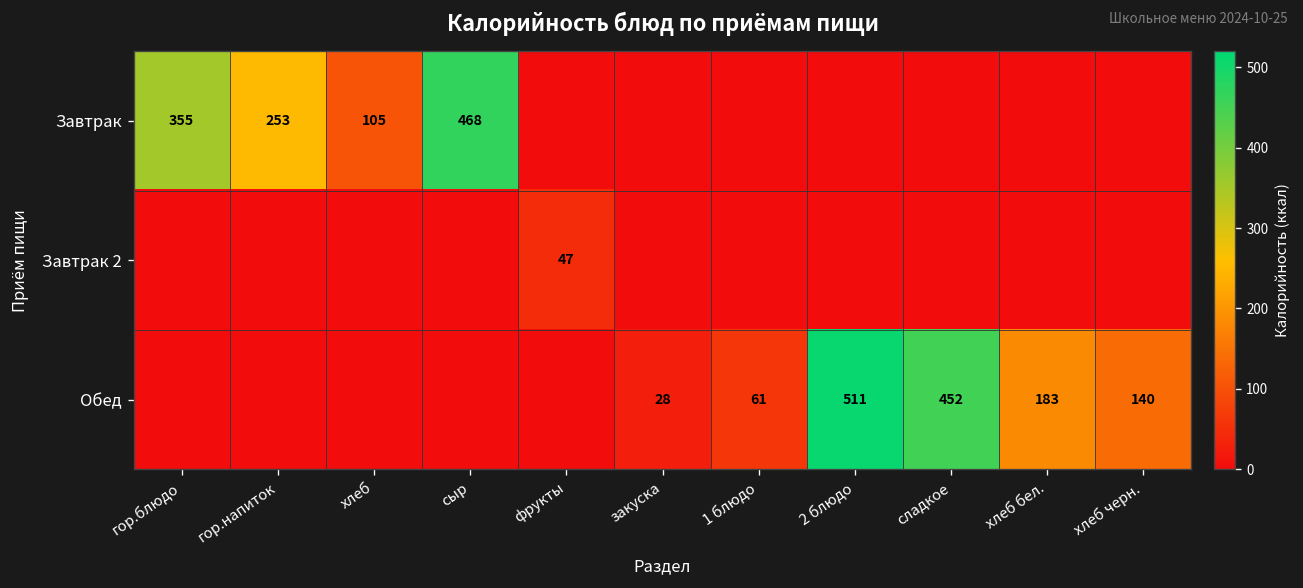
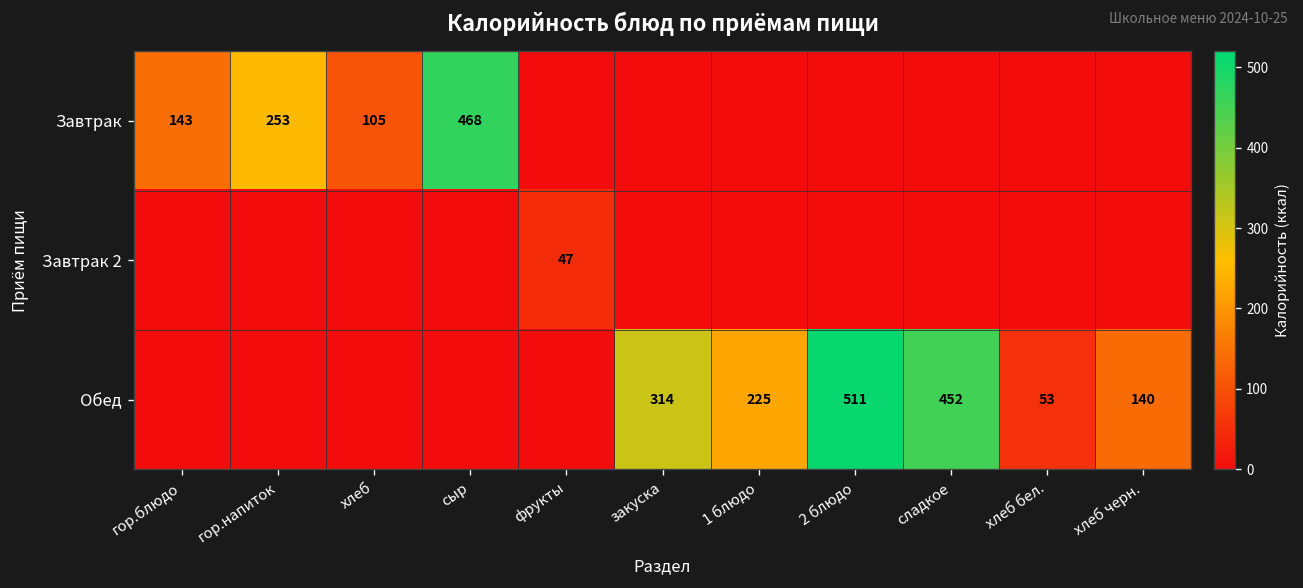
  {
    "Завтрак": {
-     "гор.блюдо": 355,
+     "гор.блюдо": 143,
      "гор.напиток": 253,
      "хлеб": 105,
      "сыр": 468
    },
    "Завтрак 2": {
      "фрукты": 47
    },
    "Обед": {
-     "закуска": 28,
-     "1 блюдо": 61,
+     "закуска": 314,
+     "1 блюдо": 225,
      "2 блюдо": 511,
      "сладкое": 452,
-     "хлеб бел.": 183,
+     "хлеб бел.": 53,
      "хлеб черн.": 140
    }
  }
